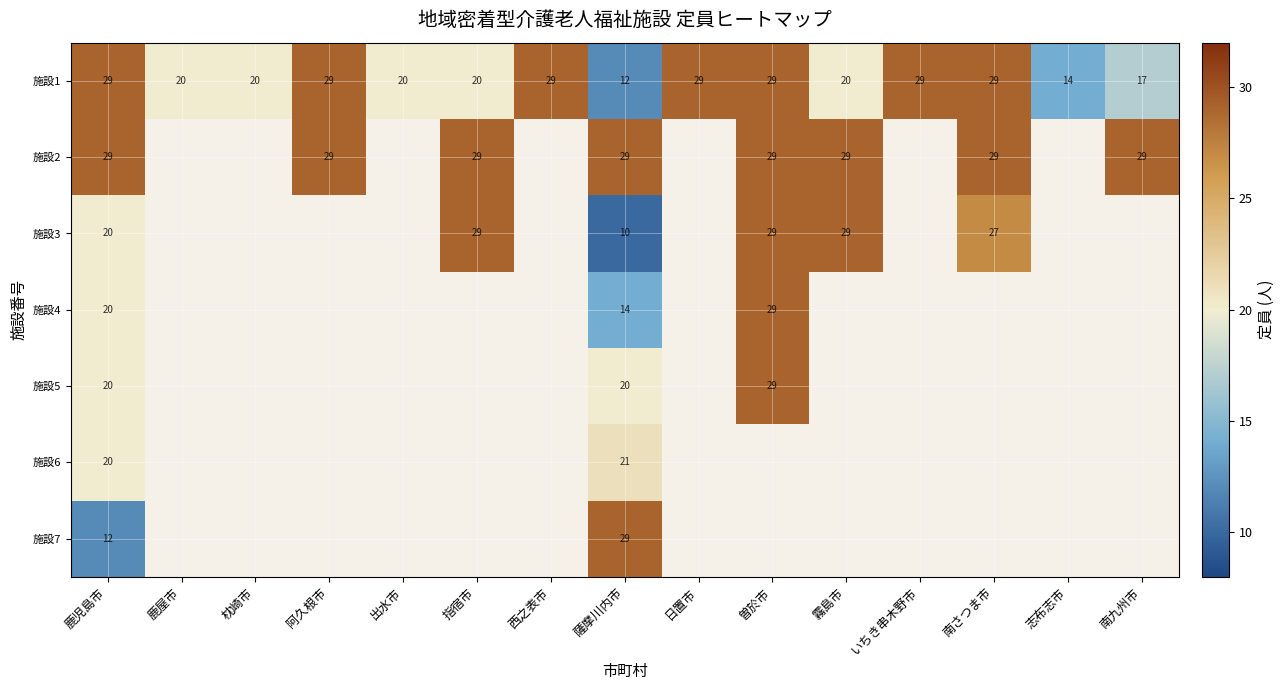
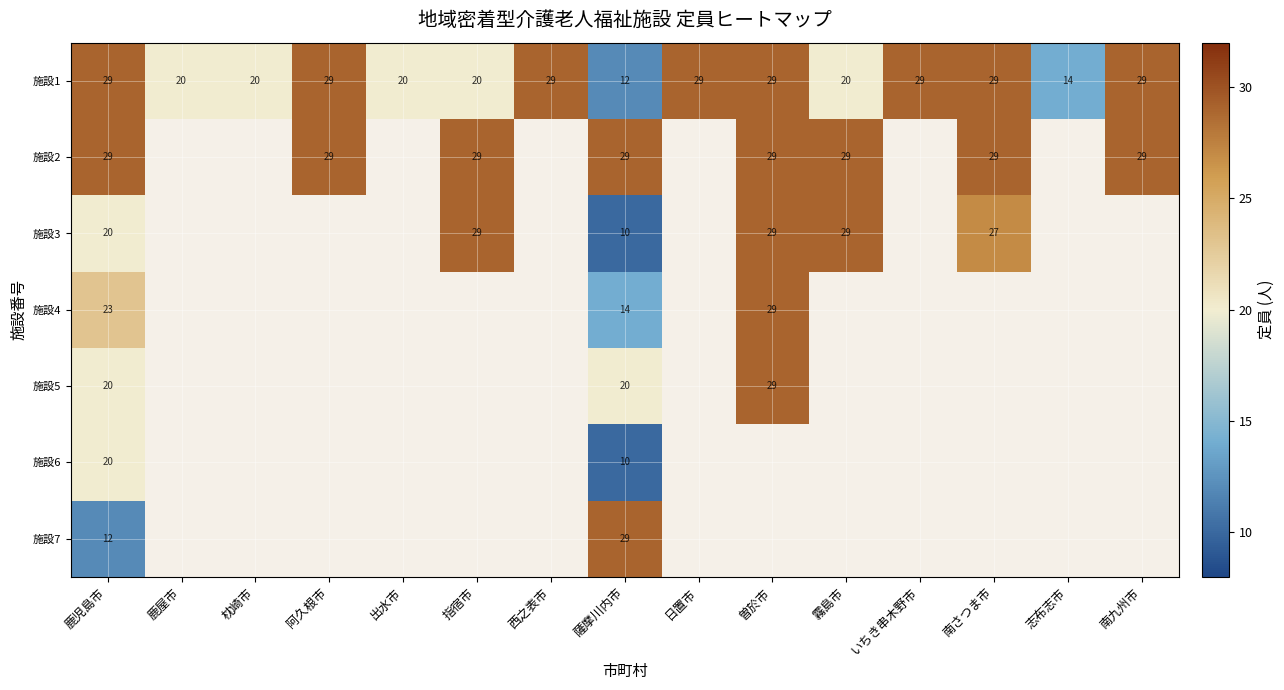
  {
    "施設1": {
      "鹿児島市": 29,
      "鹿屋市": 20,
      "枕崎市": 20,
      "阿久根市": 29,
      "出水市": 20,
      "指宿市": 20,
      "西之表市": 29,
      "薩摩川内市": 12,
      "日置市": 29,
      "曽於市": 29,
      "霧島市": 20,
      "いちき串木野市": 29,
      "南さつま市": 29,
      "志布志市": 14,
-     "南九州市": 17
+     "南九州市": 29
    },
    "施設2": {
      "鹿児島市": 29,
      "阿久根市": 29,
      "指宿市": 29,
      "薩摩川内市": 29,
      "曽於市": 29,
      "霧島市": 29,
      "南さつま市": 29,
      "南九州市": 29
    },
    "施設3": {
      "鹿児島市": 20,
      "指宿市": 29,
      "薩摩川内市": 10,
      "曽於市": 29,
      "霧島市": 29,
      "南さつま市": 27
    },
    "施設4": {
-     "鹿児島市": 20,
+     "鹿児島市": 23,
      "薩摩川内市": 14,
      "曽於市": 29
    },
    "施設5": {
      "鹿児島市": 20,
      "薩摩川内市": 20,
      "曽於市": 29
    },
    "施設6": {
      "鹿児島市": 20,
-     "薩摩川内市": 21
+     "薩摩川内市": 10
    },
    "施設7": {
      "鹿児島市": 12,
      "薩摩川内市": 29
    }
  }
